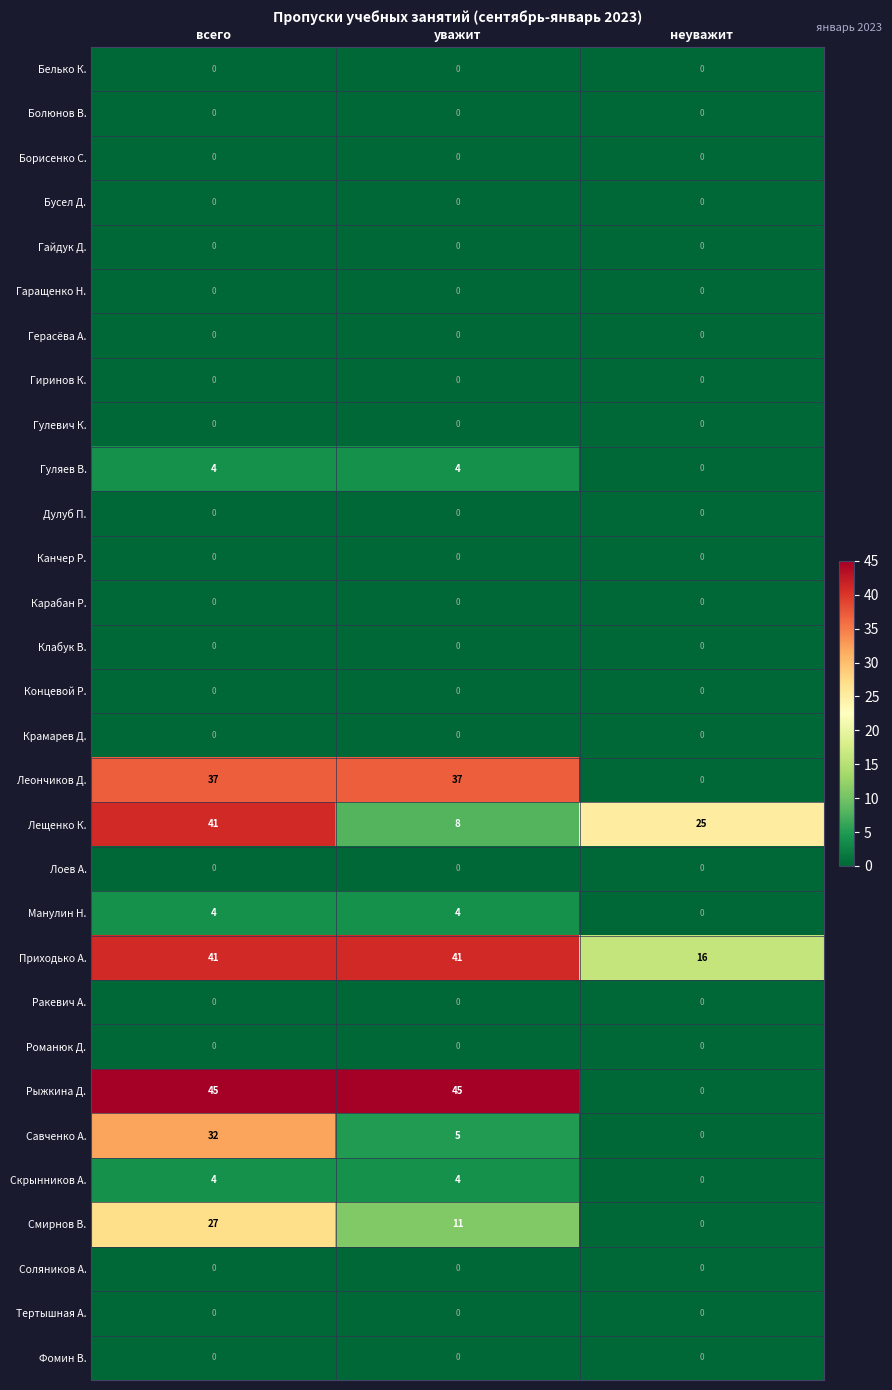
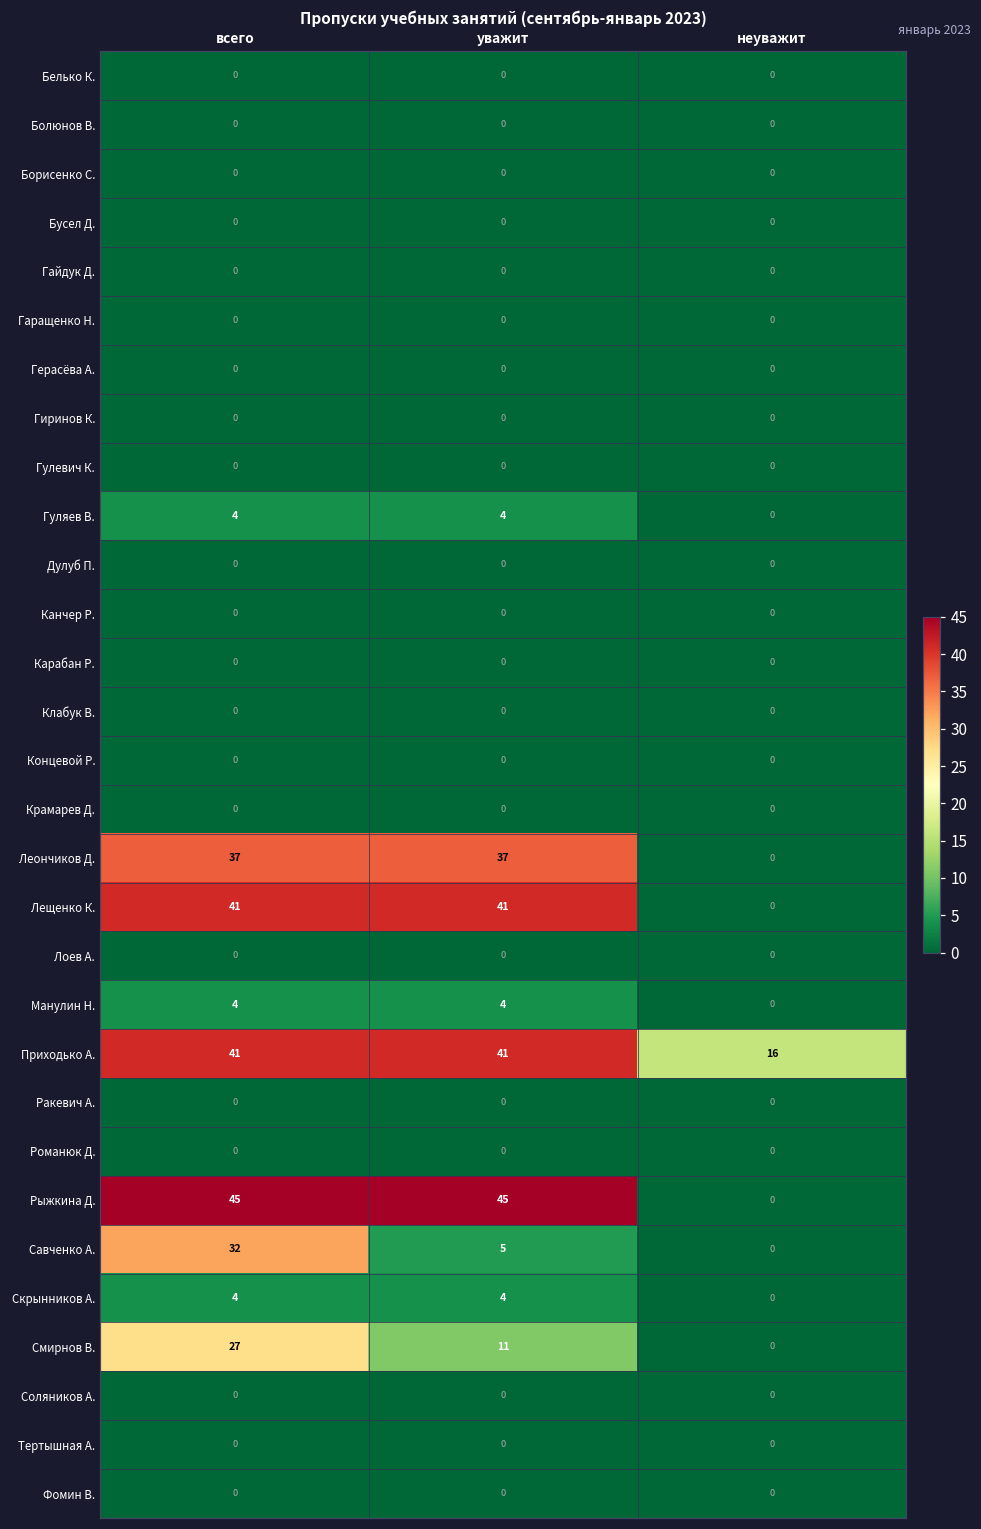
  {
    "Белько К.": {
      "всего": 0,
      "уважит": 0,
      "неуважит": 0
    },
    "Болюнов В.": {
      "всего": 0,
      "уважит": 0,
      "неуважит": 0
    },
    "Борисенко С.": {
      "всего": 0,
      "уважит": 0,
      "неуважит": 0
    },
    "Бусел Д.": {
      "всего": 0,
      "уважит": 0,
      "неуважит": 0
    },
    "Гайдук Д.": {
      "всего": 0,
      "уважит": 0,
      "неуважит": 0
    },
    "Гаращенко Н.": {
      "всего": 0,
      "уважит": 0,
      "неуважит": 0
    },
    "Герасёва А.": {
      "всего": 0,
      "уважит": 0,
      "неуважит": 0
    },
    "Гиринов К.": {
      "всего": 0,
      "уважит": 0,
      "неуважит": 0
    },
    "Гулевич К.": {
      "всего": 0,
      "уважит": 0,
      "неуважит": 0
    },
    "Гуляев В.": {
      "всего": 4,
      "уважит": 4,
      "неуважит": 0
    },
    "Дулуб П.": {
      "всего": 0,
      "уважит": 0,
      "неуважит": 0
    },
    "Канчер Р.": {
      "всего": 0,
      "уважит": 0,
      "неуважит": 0
    },
    "Карабан Р.": {
      "всего": 0,
      "уважит": 0,
      "неуважит": 0
    },
    "Клабук В.": {
      "всего": 0,
      "уважит": 0,
      "неуважит": 0
    },
    "Концевой Р.": {
      "всего": 0,
      "уважит": 0,
      "неуважит": 0
    },
    "Крамарев Д.": {
      "всего": 0,
      "уважит": 0,
      "неуважит": 0
    },
    "Леончиков Д.": {
      "всего": 37,
      "уважит": 37,
      "неуважит": 0
    },
    "Лещенко К.": {
      "всего": 41,
-     "уважит": 8,
-     "неуважит": 25
+     "уважит": 41,
+     "неуважит": 0
    },
    "Лоев А.": {
      "всего": 0,
      "уважит": 0,
      "неуважит": 0
    },
    "Манулин Н.": {
      "всего": 4,
      "уважит": 4,
      "неуважит": 0
    },
    "Приходько А.": {
      "всего": 41,
      "уважит": 41,
      "неуважит": 16
    },
    "Ракевич А.": {
      "всего": 0,
      "уважит": 0,
      "неуважит": 0
    },
    "Романюк Д.": {
      "всего": 0,
      "уважит": 0,
      "неуважит": 0
    },
    "Рыжкина Д.": {
      "всего": 45,
      "уважит": 45,
      "неуважит": 0
    },
    "Савченко А.": {
      "всего": 32,
      "уважит": 5,
      "неуважит": 0
    },
    "Скрынников А.": {
      "всего": 4,
      "уважит": 4,
      "неуважит": 0
    },
    "Смирнов В.": {
      "всего": 27,
      "уважит": 11,
      "неуважит": 0
    },
    "Соляников А.": {
      "всего": 0,
      "уважит": 0,
      "неуважит": 0
    },
    "Тертышная А.": {
      "всего": 0,
      "уважит": 0,
      "неуважит": 0
    },
    "Фомин В.": {
      "всего": 0,
      "уважит": 0,
      "неуважит": 0
    }
  }
